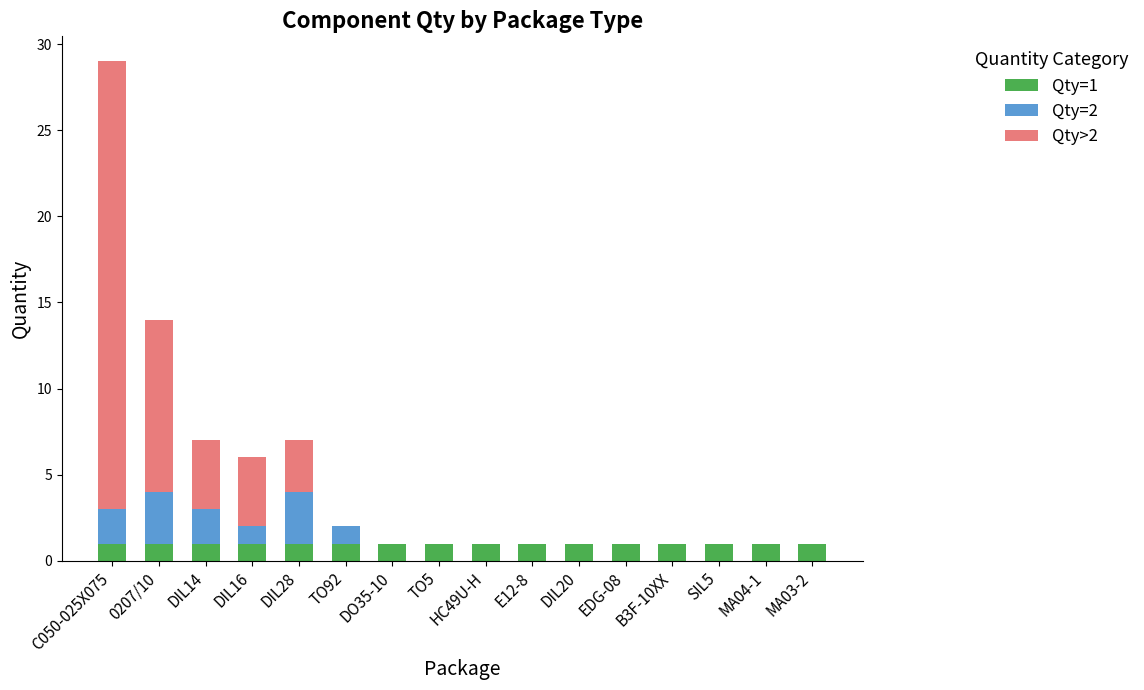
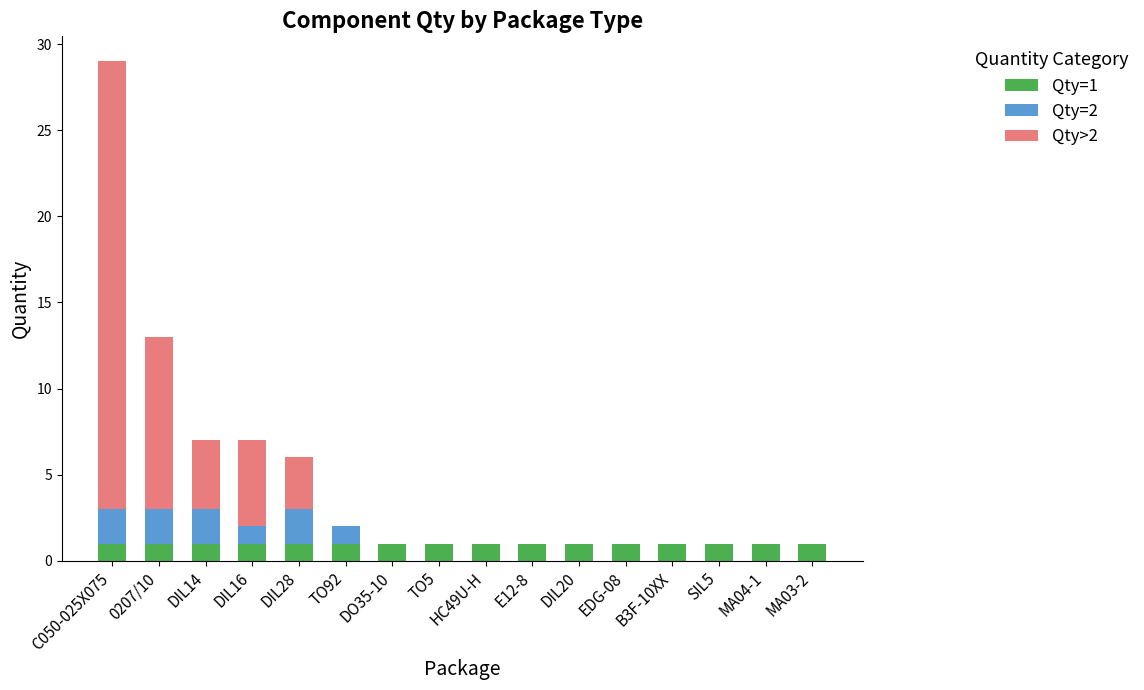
  {
    "Qty=1": {
      "C050-025X075": 1,
      "0207/10": 1,
      "DIL14": 1,
      "DIL16": 1,
      "DIL28": 1,
      "TO92": 1,
      "DO35-10": 1,
      "TO5": 1,
      "HC49U-H": 1,
      "E12-8": 1,
      "DIL20": 1,
      "EDG-08": 1,
      "B3F-10XX": 1,
      "SIL5": 1,
      "MA04-1": 1,
      "MA03-2": 1
    },
    "Qty=2": {
-     "0207/10": 3,
-     "DIL28": 3
+     "0207/10": 2,
+     "DIL28": 2
    },
    "Qty>2": {
      "C050-025X075": 26,
      "0207/10": 10,
      "DIL14": 4,
-     "DIL16": 4,
+     "DIL16": 5,
      "DIL28": 3,
      "TO92": 0,
      "DO35-10": 0,
      "TO5": 0,
      "HC49U-H": 0,
      "E12-8": 0,
      "DIL20": 0,
      "EDG-08": 0,
      "B3F-10XX": 0,
      "SIL5": 0,
      "MA04-1": 0,
      "MA03-2": 0
    }
  }
